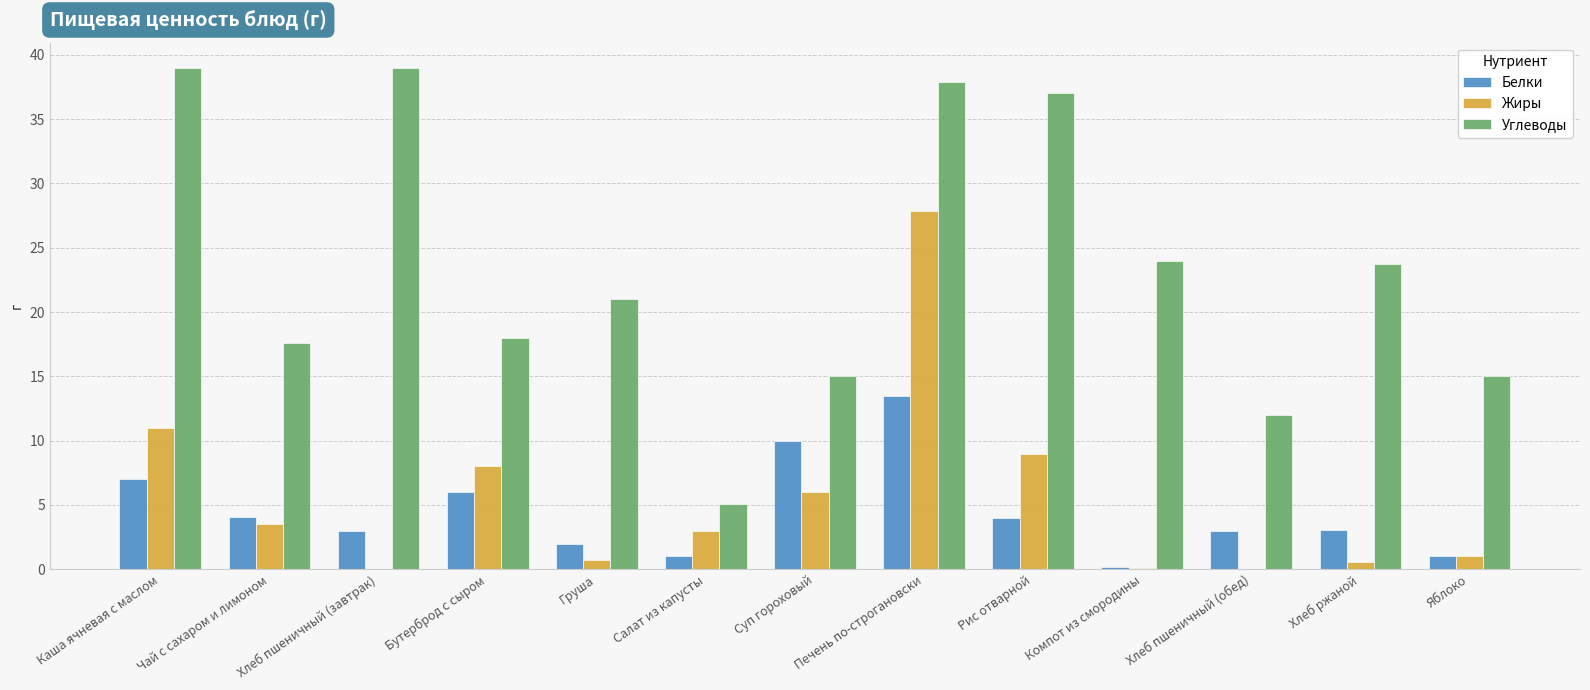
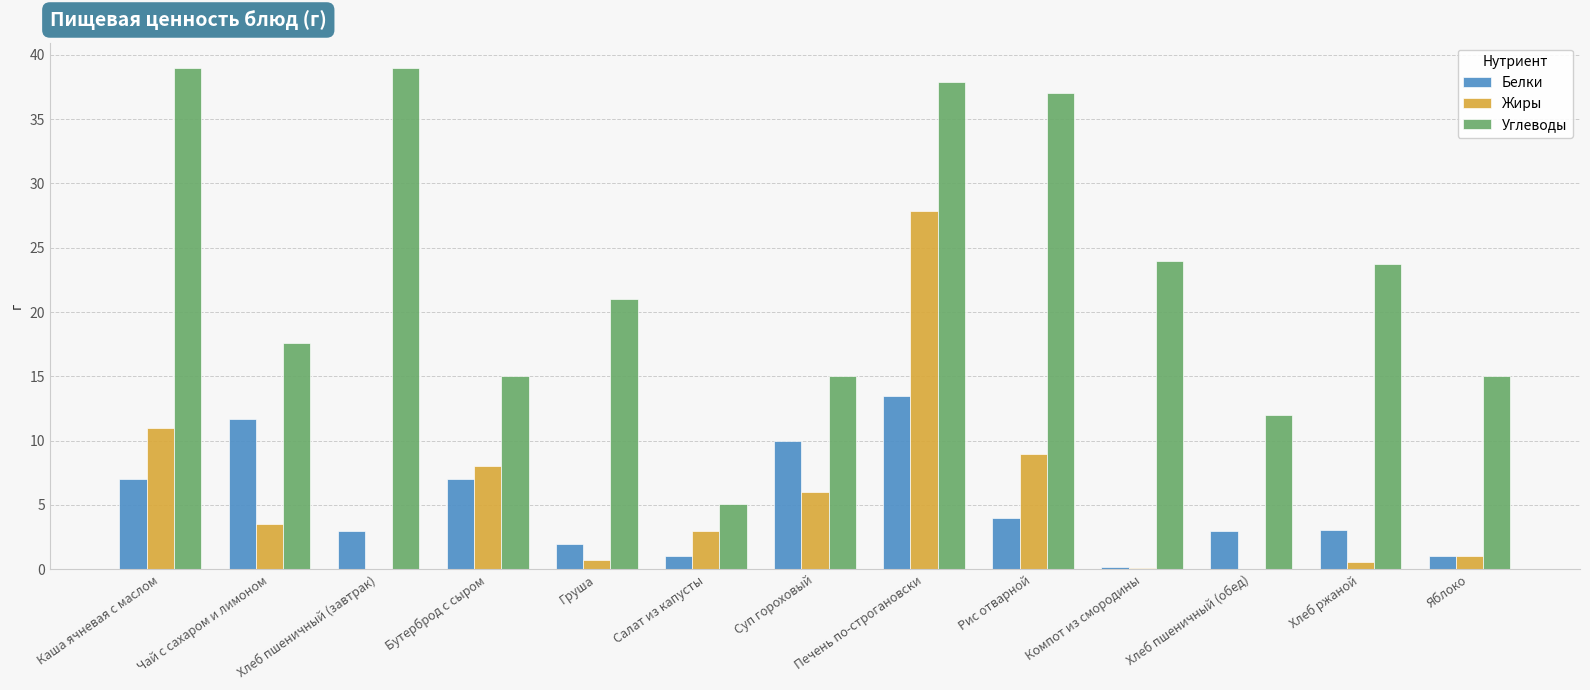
  {
    "Белки": {
      "Каша ячневая с маслом": 7.0,
-     "Чай с сахаром и лимоном": 4.1,
+     "Чай с сахаром и лимоном": 11.7,
      "Хлеб пшеничный (завтрак)": 3.0,
-     "Бутерброд с сыром": 6,
+     "Бутерброд с сыром": 7,
      "Груша": 2.0,
      "Салат из капусты": 1.0,
      "Суп гороховый": 10.0,
      "Печень по-строгановски": 13.5,
      "Рис отварной": 4.0,
      "Хлеб пшеничный (обед)": 3.0,
      "Хлеб ржаной": 3.0,
      "Яблоко": 1.0
    },
    "Жиры": {
      "Каша ячневая с маслом": 11.0,
      "Чай с сахаром и лимоном": 3.5,
      "Хлеб пшеничный (завтрак)": 0.0,
      "Бутерброд с сыром": 8.0,
      "Груша": 0.8,
      "Салат из капусты": 3.0,
      "Суп гороховый": 6.0,
      "Печень по-строгановски": 27.8,
      "Рис отварной": 9.0,
      "Хлеб пшеничный (обед)": 0.0,
      "Хлеб ржаной": 0.5,
      "Яблоко": 1.0
    },
    "Углеводы": {
      "Каша ячневая с маслом": 39,
      "Чай с сахаром и лимоном": 17.6,
      "Хлеб пшеничный (завтрак)": 39,
-     "Бутерброд с сыром": 18,
+     "Бутерброд с сыром": 15,
      "Груша": 21,
      "Салат из капусты": 5,
      "Суп гороховый": 15,
      "Печень по-строгановски": 38,
      "Рис отварной": 37,
      "Компот из смородины": 24,
      "Хлеб пшеничный (обед)": 12,
      "Хлеб ржаной": 23.7,
      "Яблоко": 15
    }
  }
